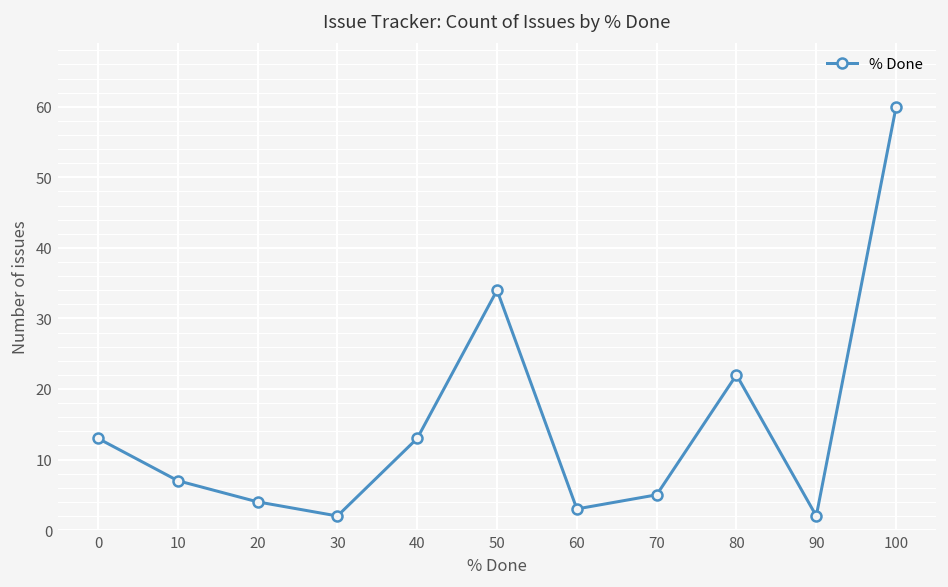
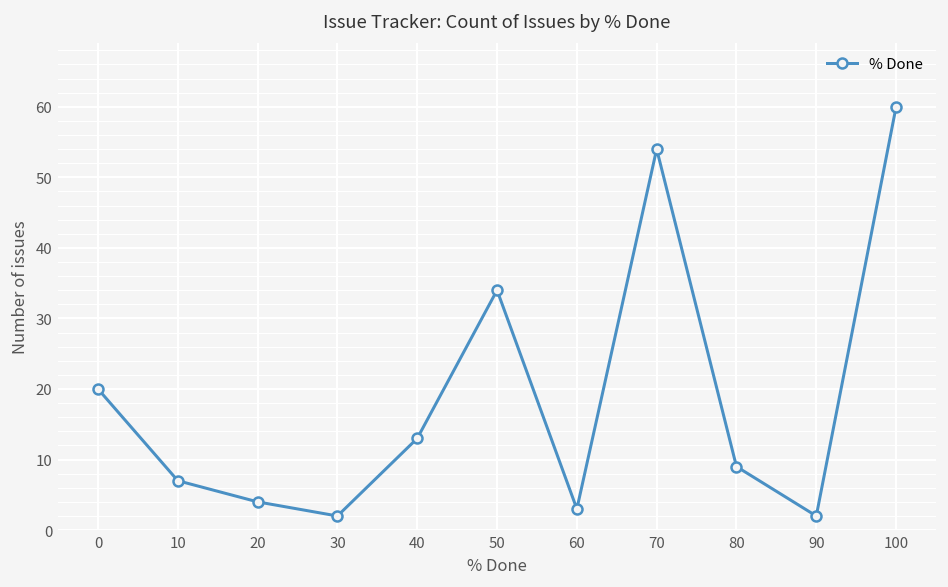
  {
-   "0": 13,
+   "0": 20,
    "10": 7,
    "20": 4,
    "30": 2,
    "40": 13,
    "50": 34,
    "60": 3,
-   "70": 5,
-   "80": 22,
+   "70": 54,
+   "80": 9,
    "90": 2,
    "100": 60
  }
